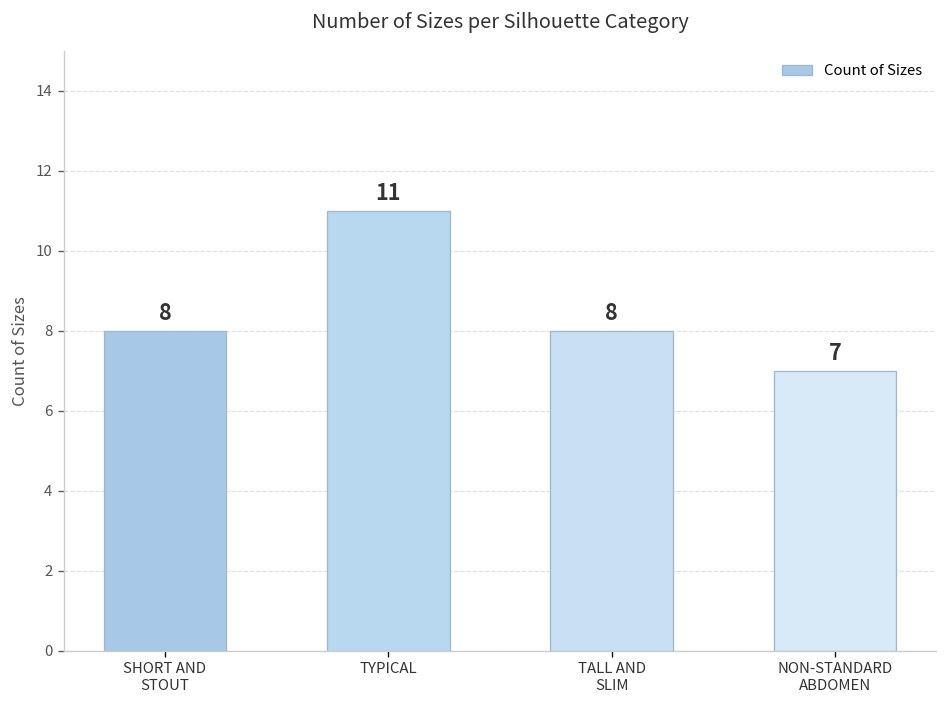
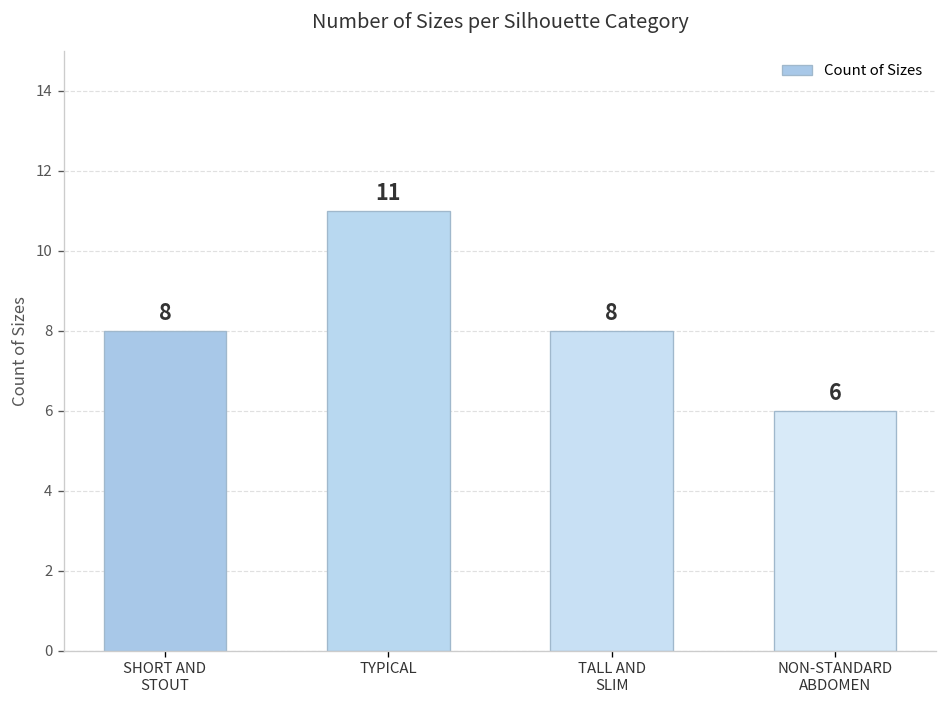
  {
    "SHORT AND STOUT": 8,
    "TYPICAL": 11,
    "TALL AND SLIM": 8,
-   "NON-STANDARD ABDOMEN": 7
+   "NON-STANDARD ABDOMEN": 6
  }
